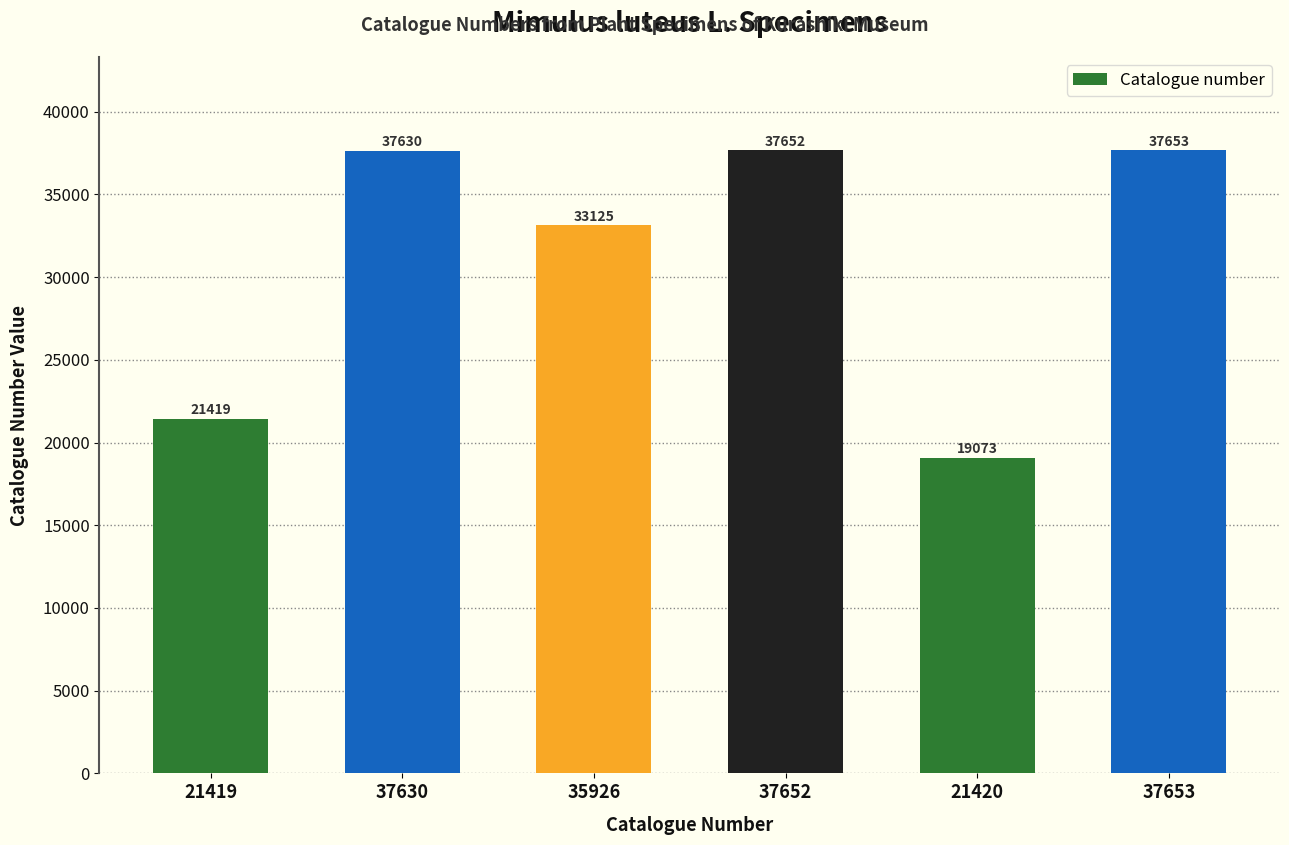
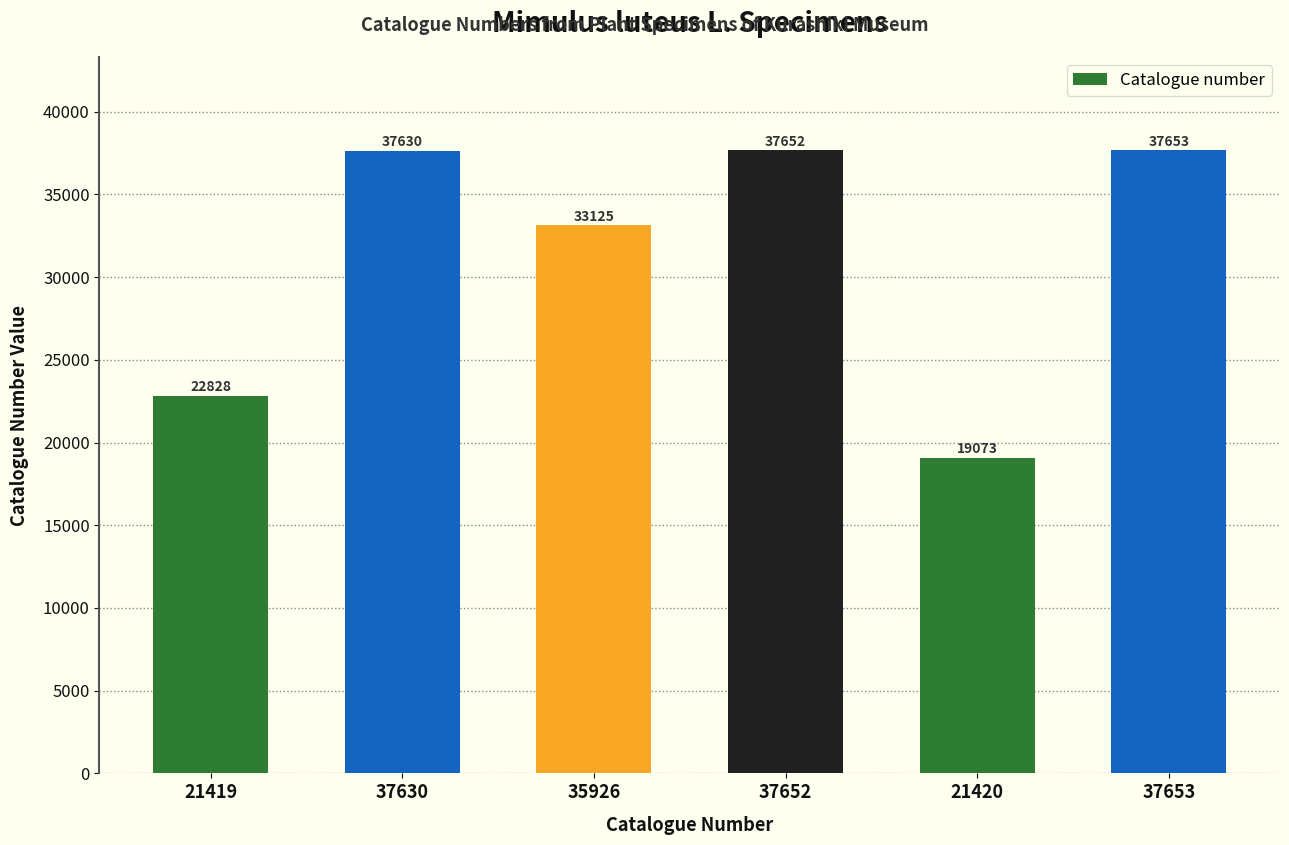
  {
-   "21419": 21419,
+   "21419": 22828,
    "37630": 37630,
    "35926": 33125,
    "37652": 37652,
    "21420": 19073,
    "37653": 37653
  }
